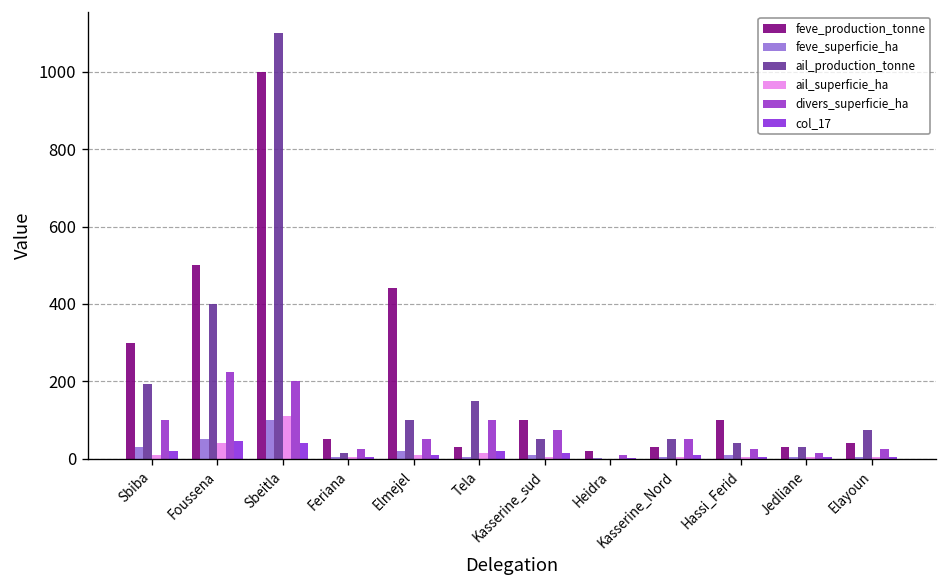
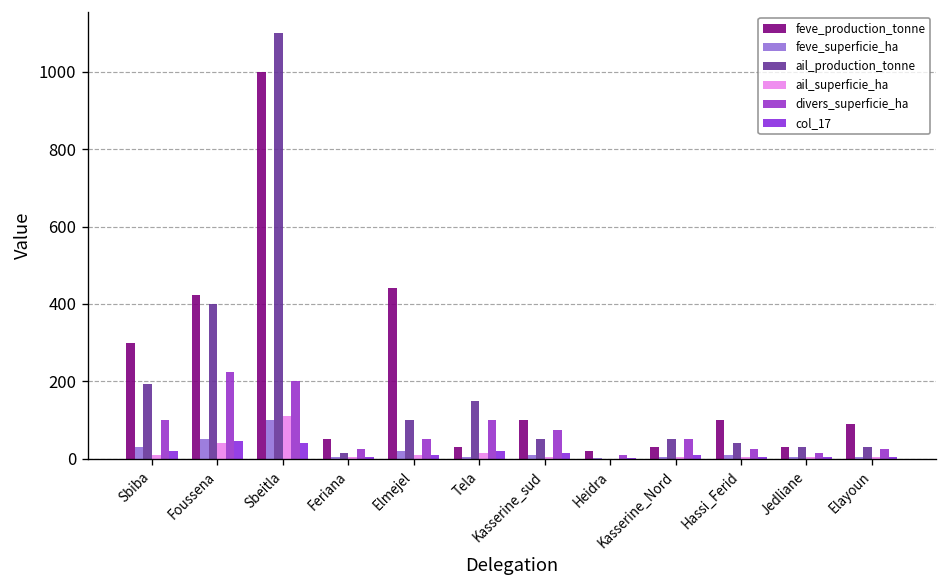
  {
    "feve_production_tonne": {
      "Sbiba": 300,
-     "Foussena": 500,
+     "Foussena": 420,
      "Sbeitla": 1000,
      "Feriana": 50,
      "Elmejel": 440,
      "Tela": 30,
      "Kasserine_sud": 100,
      "Heidra": 20,
      "Kasserine_Nord": 30,
      "Hassi_Ferid": 100,
      "Jedliane": 30,
-     "Elayoun": 40
+     "Elayoun": 90
    },
    "feve_superficie_ha": {
      "Sbiba": 30,
      "Foussena": 50,
      "Sbeitla": 100,
      "Elmejel": 20,
      "Kasserine_sud": 10,
      "Hassi_Ferid": 10
    },
    "ail_production_tonne": {
      "Sbiba": 190,
      "Foussena": 400,
      "Sbeitla": 1100,
      "Feriana": 20,
      "Elmejel": 100,
      "Tela": 150,
      "Kasserine_sud": 50,
      "Heidra": 0,
      "Kasserine_Nord": 50,
      "Hassi_Ferid": 40,
      "Jedliane": 30,
-     "Elayoun": 70
+     "Elayoun": 30
    },
    "ail_superficie_ha": {
      "Sbiba": 10,
      "Foussena": 40,
      "Sbeitla": 110,
      "Elmejel": 10,
      "Tela": 20,
      "Heidra": 0
    }
  }
